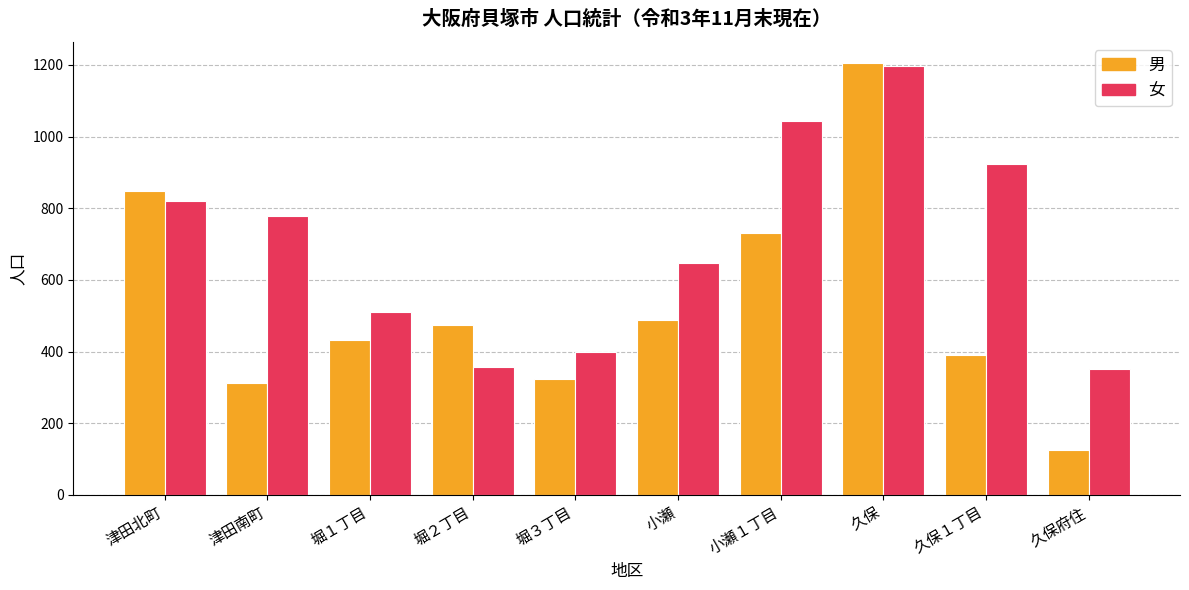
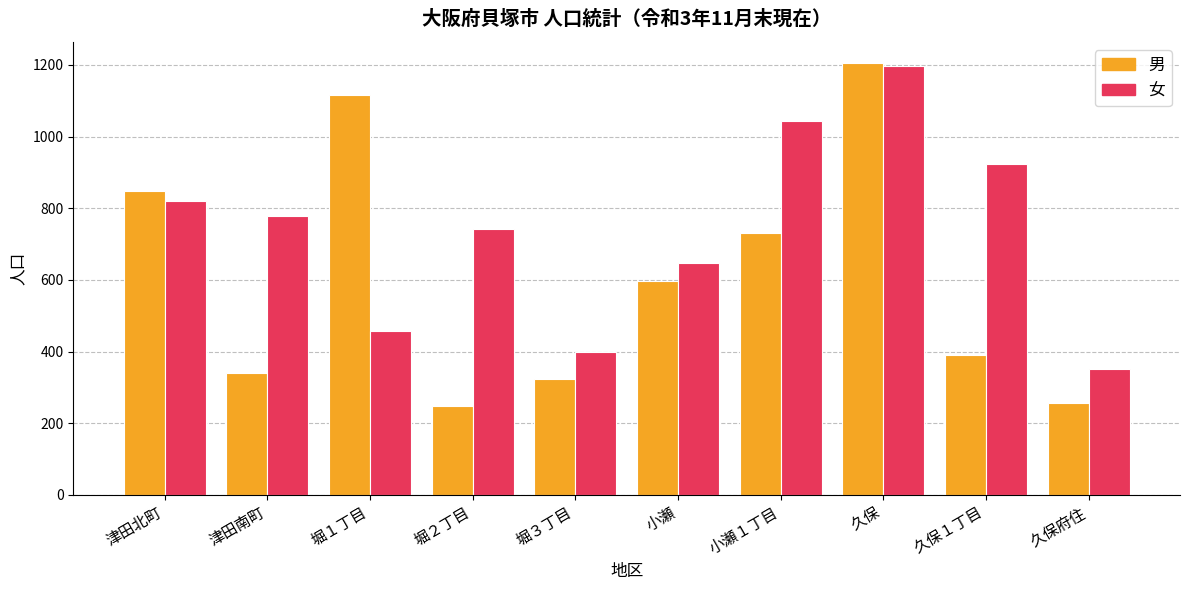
  {
    "男": {
      "津田北町": 850,
-     "津田南町": 310,
-     "堀１丁目": 430,
-     "堀２丁目": 470,
+     "津田南町": 340,
+     "堀１丁目": 1120,
+     "堀２丁目": 250,
      "堀３丁目": 320,
-     "小瀬": 490,
+     "小瀬": 600,
      "小瀬１丁目": 730,
      "久保": 1200,
      "久保１丁目": 390,
-     "久保府住": 130
+     "久保府住": 260
    },
    "女": {
      "津田北町": 820,
      "津田南町": 780,
-     "堀１丁目": 510,
-     "堀２丁目": 360,
+     "堀１丁目": 460,
+     "堀２丁目": 740,
      "堀３丁目": 400,
      "小瀬": 650,
      "小瀬１丁目": 1040,
      "久保": 1200,
      "久保１丁目": 920,
      "久保府住": 350
    }
  }
